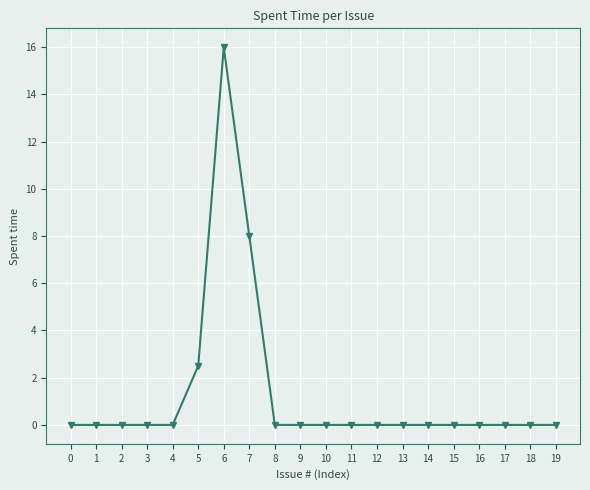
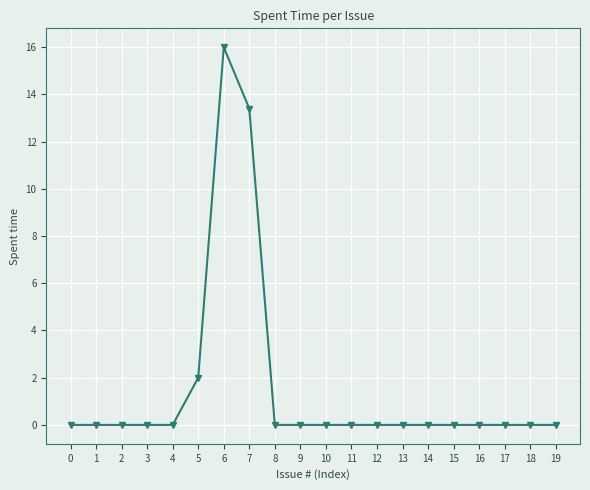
  {
    "0": 0.0,
    "1": 0.0,
    "2": 0.0,
    "3": 0.0,
    "4": 0.0,
-   "5": 2.5,
+   "5": 2.0,
    "6": 16.0,
-   "7": 8.0,
+   "7": 13.4,
    "8": 0.0,
    "9": 0.0,
    "10": 0.0,
    "11": 0.0,
    "12": 0.0,
    "13": 0.0,
    "14": 0.0,
    "15": 0.0,
    "16": 0.0,
    "17": 0.0,
    "18": 0.0,
    "19": 0.0
  }
